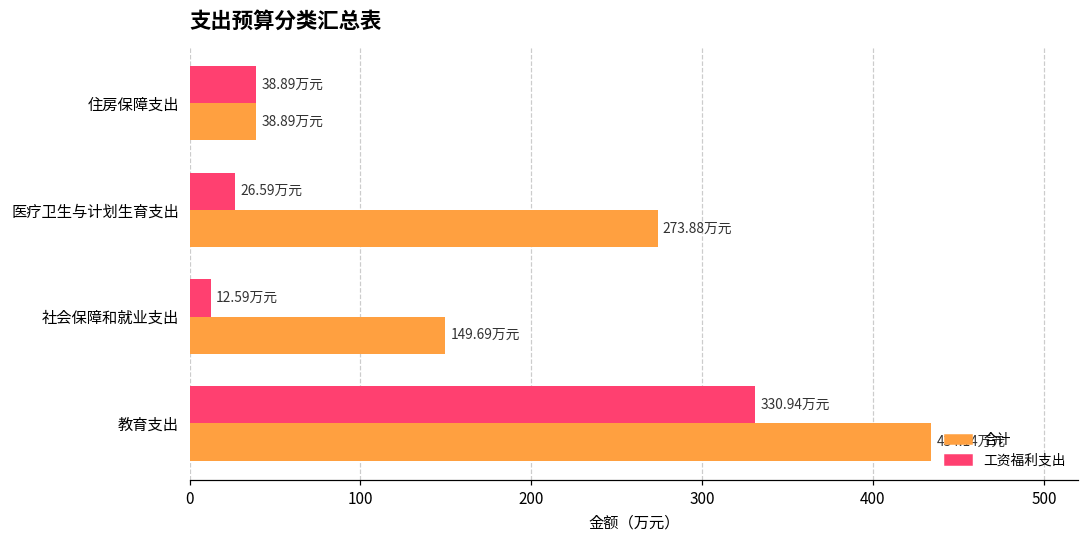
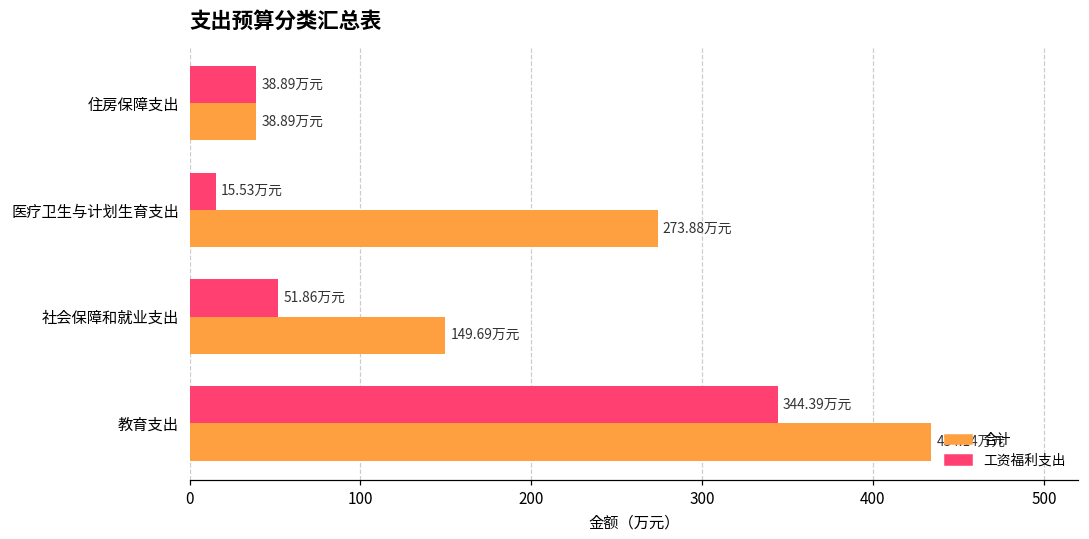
  {
    "合计": {
      "住房保障支出": 38.89,
      "医疗卫生与计划生育支出": 273.88,
      "社会保障和就业支出": 149.69,
      "教育支出": 434.14
    },
    "工资福利支出": {
      "住房保障支出": 38.89,
-     "医疗卫生与计划生育支出": 26.59,
-     "社会保障和就业支出": 12.59,
-     "教育支出": 330.94
+     "医疗卫生与计划生育支出": 15.53,
+     "社会保障和就业支出": 51.86,
+     "教育支出": 344.39
    }
  }
